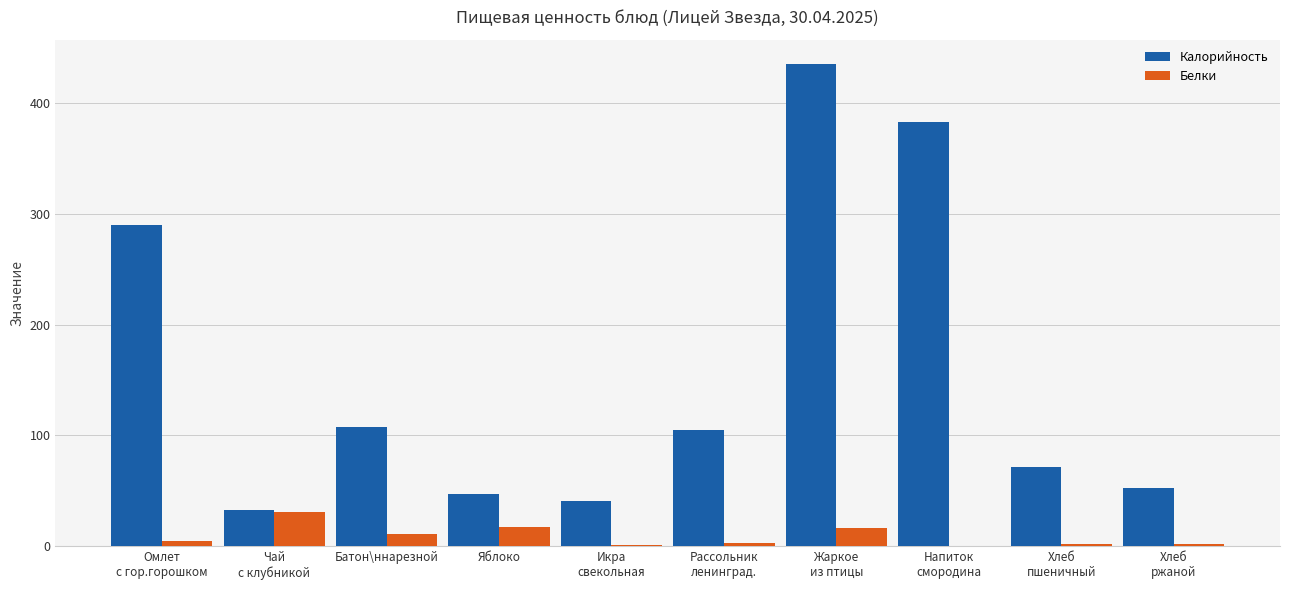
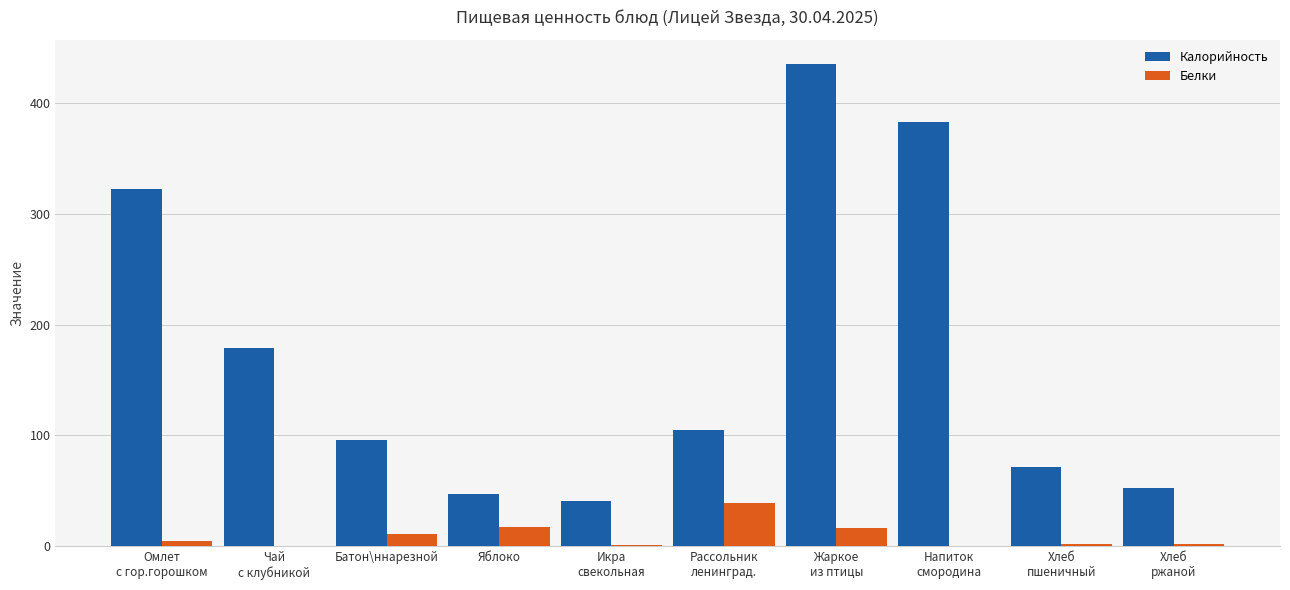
  {
    "Калорийность": {
-     "Омлет с гор.горошком": 290,
-     "Чай с клубникой": 33,
-     "Батон\\ннарезной": 108,
+     "Омлет с гор.горошком": 322,
+     "Чай с клубникой": 179,
+     "Батон\\ннарезной": 96,
      "Яблоко": 47,
      "Икра свекольная": 41,
      "Рассольник ленинград.": 105,
      "Жаркое из птицы": 435,
      "Напиток смородина": 383,
      "Хлеб пшеничный": 72,
      "Хлеб ржаной": 52
    },
    "Белки": {
      "Омлет с гор.горошком": 5,
-     "Чай с клубникой": 31,
+     "Чай с клубникой": 0,
      "Батон\\ннарезной": 11,
      "Яблоко": 18,
-     "Рассольник ленинград.": 3,
+     "Рассольник ленинград.": 39,
      "Жаркое из птицы": 17
    }
  }
